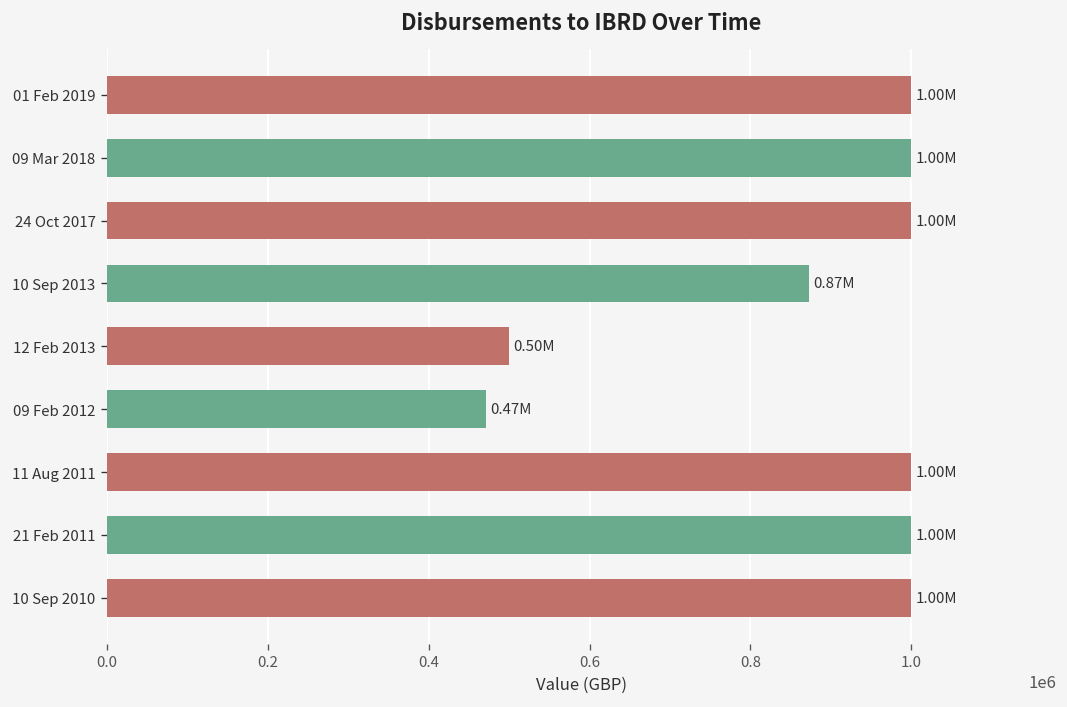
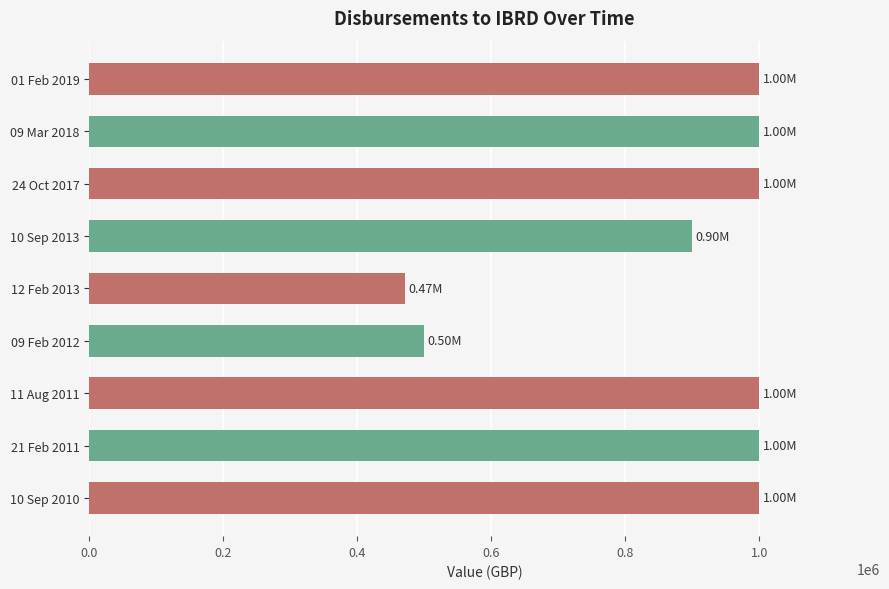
  {
    "01 Feb 2019": "1.00M",
    "09 Mar 2018": "1.00M",
    "24 Oct 2017": "1.00M",
-   "10 Sep 2013": "0.87M",
-   "12 Feb 2013": "0.50M",
-   "09 Feb 2012": "0.47M",
+   "10 Sep 2013": "0.90M",
+   "12 Feb 2013": "0.47M",
+   "09 Feb 2012": "0.50M",
    "11 Aug 2011": "1.00M",
    "21 Feb 2011": "1.00M",
    "10 Sep 2010": "1.00M"
  }
